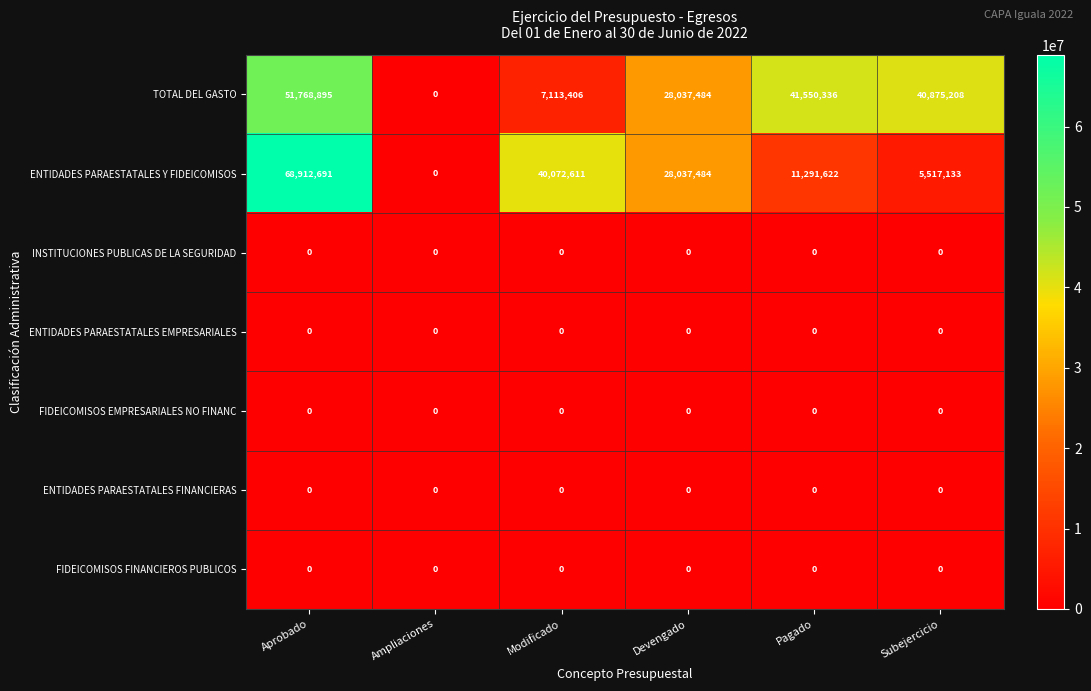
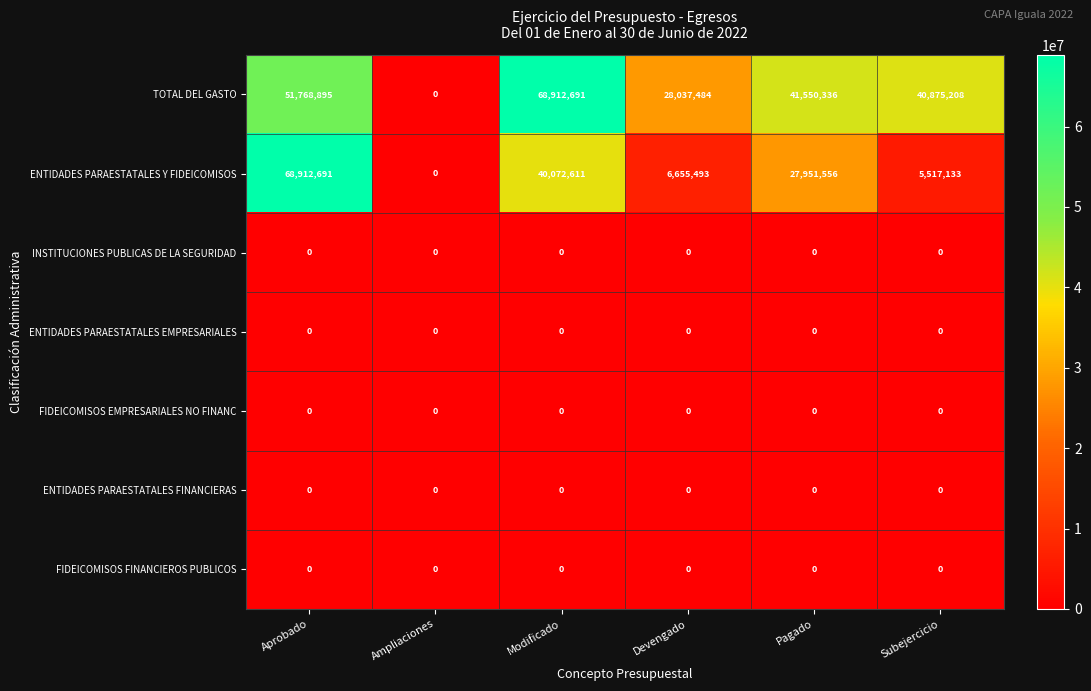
  {
    "TOTAL DEL GASTO": {
      "Aprobado": "51,768,895",
      "Ampliaciones": "0",
-     "Modificado": "7,113,406",
+     "Modificado": "68,912,691",
      "Devengado": "28,037,484",
      "Pagado": "41,550,336",
      "Subejercicio": "40,875,208"
    },
    "ENTIDADES PARAESTATALES Y FIDEICOMISOS": {
      "Aprobado": "68,912,691",
      "Ampliaciones": "0",
      "Modificado": "40,072,611",
-     "Devengado": "28,037,484",
-     "Pagado": "11,291,622",
+     "Devengado": "6,655,493",
+     "Pagado": "27,951,556",
      "Subejercicio": "5,517,133"
    },
    "INSTITUCIONES PUBLICAS DE LA SEGURIDAD": {
      "Aprobado": "0",
      "Ampliaciones": "0",
      "Modificado": "0",
      "Devengado": "0",
      "Pagado": "0",
      "Subejercicio": "0"
    },
    "ENTIDADES PARAESTATALES EMPRESARIALES": {
      "Aprobado": "0",
      "Ampliaciones": "0",
      "Modificado": "0",
      "Devengado": "0",
      "Pagado": "0",
      "Subejercicio": "0"
    },
    "FIDEICOMISOS EMPRESARIALES NO FINANC": {
      "Aprobado": "0",
      "Ampliaciones": "0",
      "Modificado": "0",
      "Devengado": "0",
      "Pagado": "0",
      "Subejercicio": "0"
    },
    "ENTIDADES PARAESTATALES FINANCIERAS": {
      "Aprobado": "0",
      "Ampliaciones": "0",
      "Modificado": "0",
      "Devengado": "0",
      "Pagado": "0",
      "Subejercicio": "0"
    },
    "FIDEICOMISOS FINANCIEROS PUBLICOS": {
      "Aprobado": "0",
      "Ampliaciones": "0",
      "Modificado": "0",
      "Devengado": "0",
      "Pagado": "0",
      "Subejercicio": "0"
    }
  }
